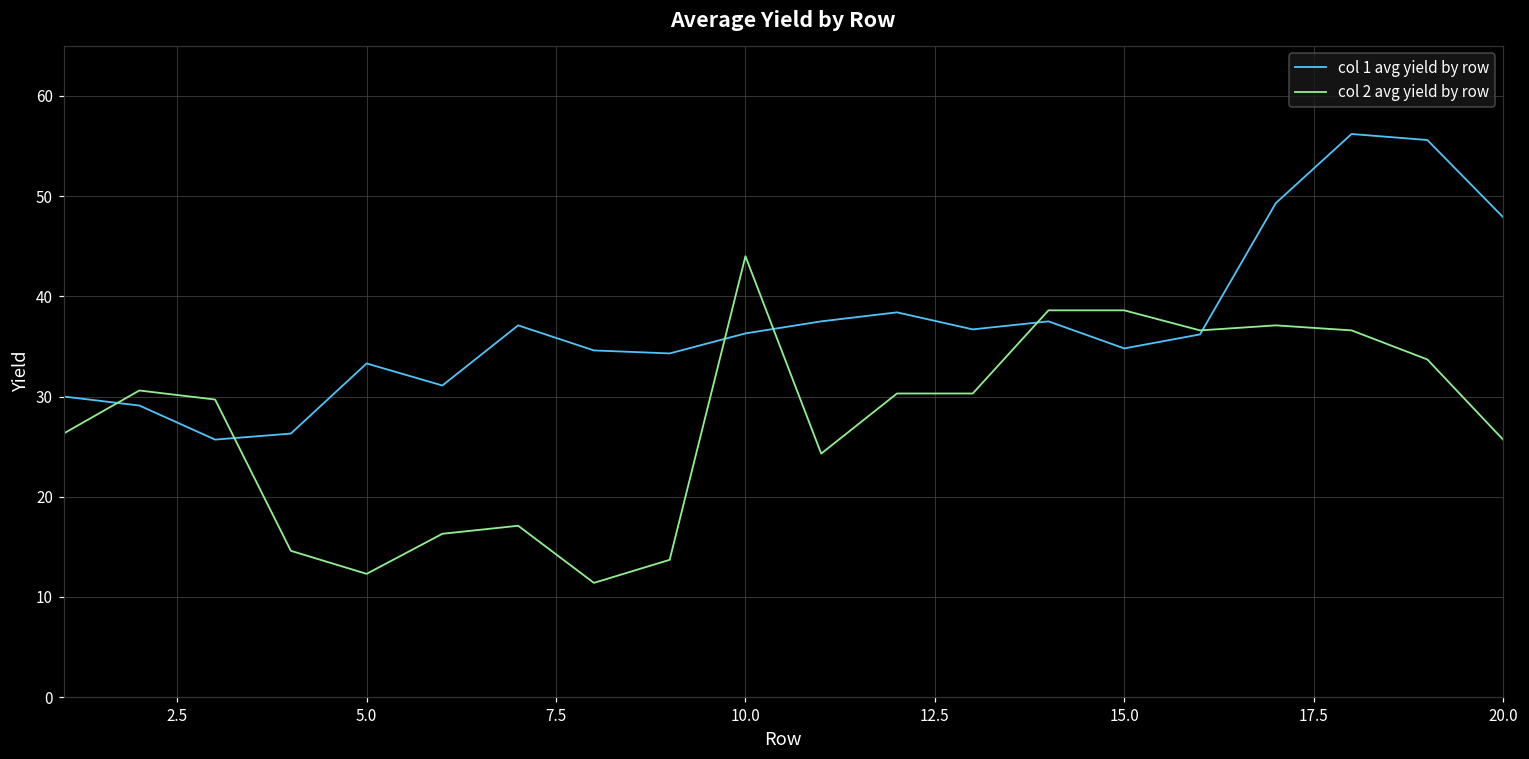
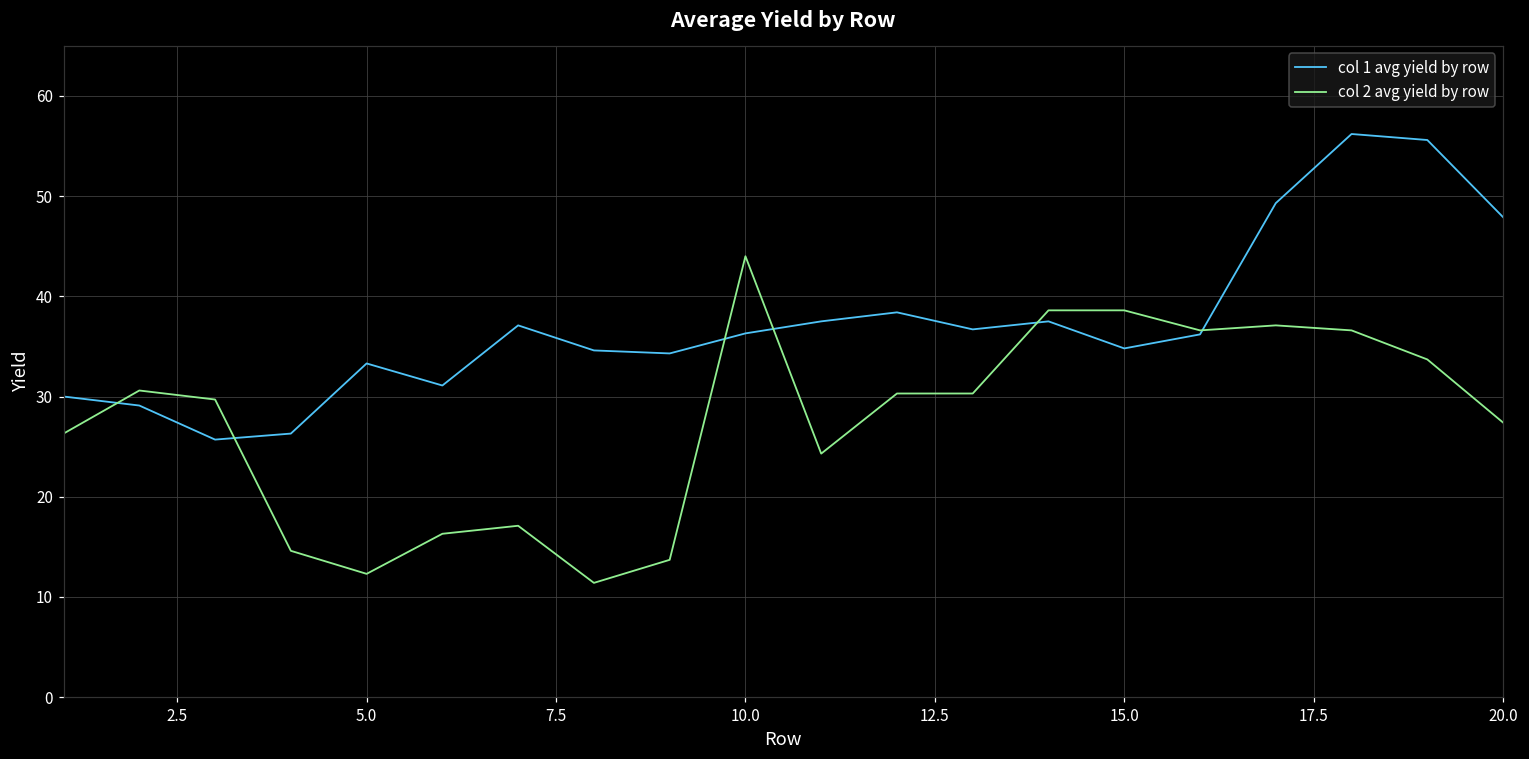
  {
    "col 1 avg yield by row": {
      "5.0": 33,
      "10.0": 36,
      "15.0": 35,
      "20.0": 48
    },
    "col 2 avg yield by row": {
      "5.0": 12,
      "10.0": 44,
      "15.0": 39,
-     "20.0": 26
+     "20.0": 27
    }
  }
